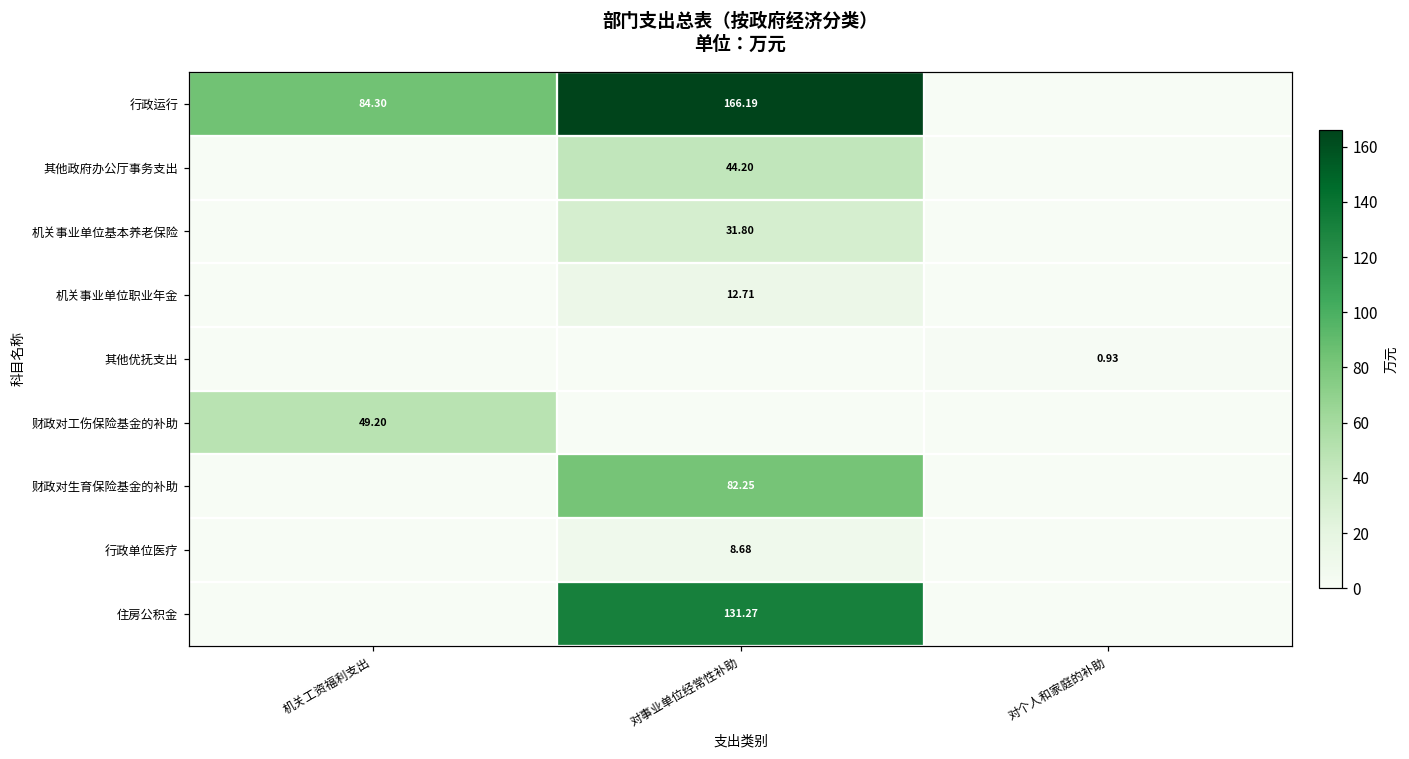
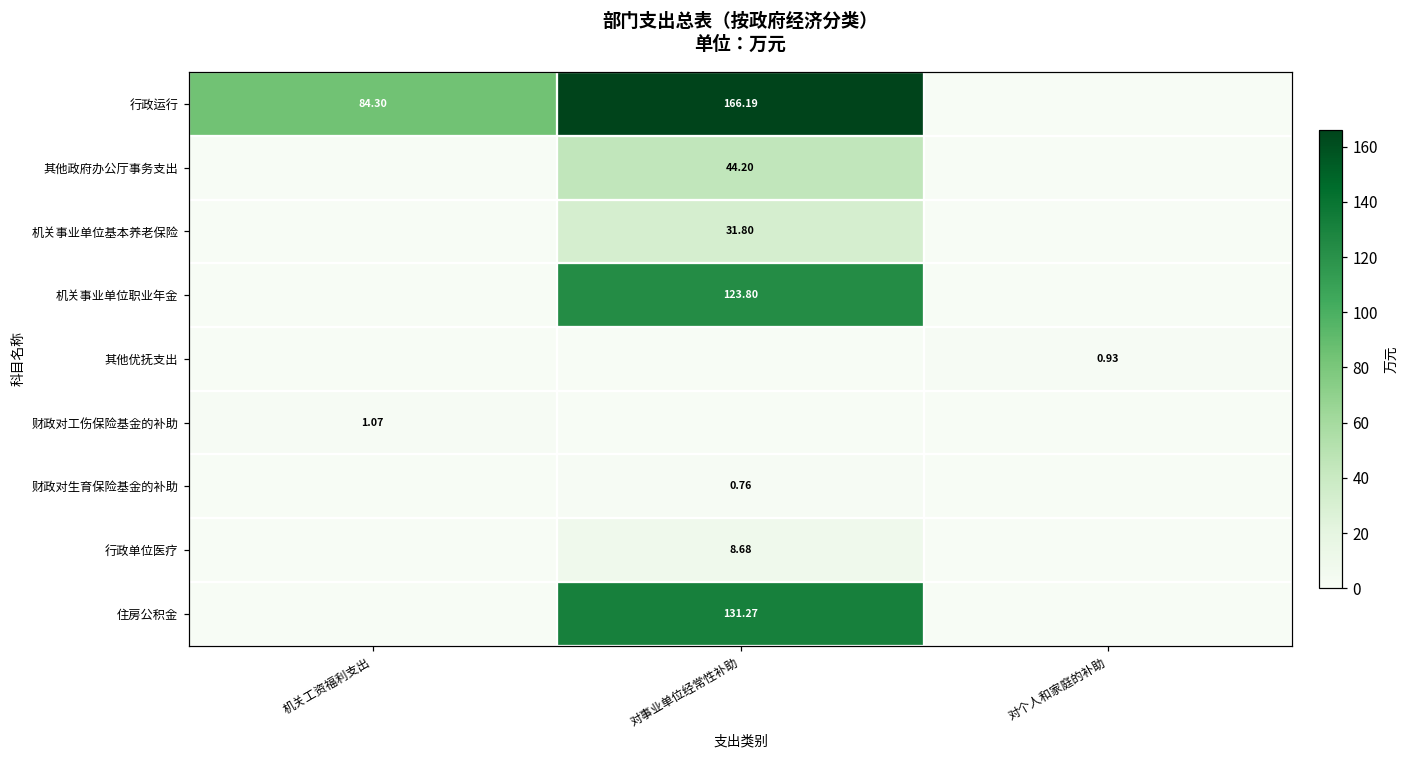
  {
    "行政运行": {
      "机关工资福利支出": 84.30,
      "对事业单位经常性补助": 166.19
    },
    "其他政府办公厅事务支出": {
      "对事业单位经常性补助": 44.20
    },
    "机关事业单位基本养老保险": {
      "对事业单位经常性补助": 31.80
    },
    "机关事业单位职业年金": {
-     "对事业单位经常性补助": 12.71
+     "对事业单位经常性补助": 123.80
    },
    "其他优抚支出": {
      "对个人和家庭的补助": 0.93
    },
    "财政对工伤保险基金的补助": {
-     "机关工资福利支出": 49.20
+     "机关工资福利支出": 1.07
    },
    "财政对生育保险基金的补助": {
-     "对事业单位经常性补助": 82.25
+     "对事业单位经常性补助": 0.76
    },
    "行政单位医疗": {
      "对事业单位经常性补助": 8.68
    },
    "住房公积金": {
      "对事业单位经常性补助": 131.27
    }
  }
